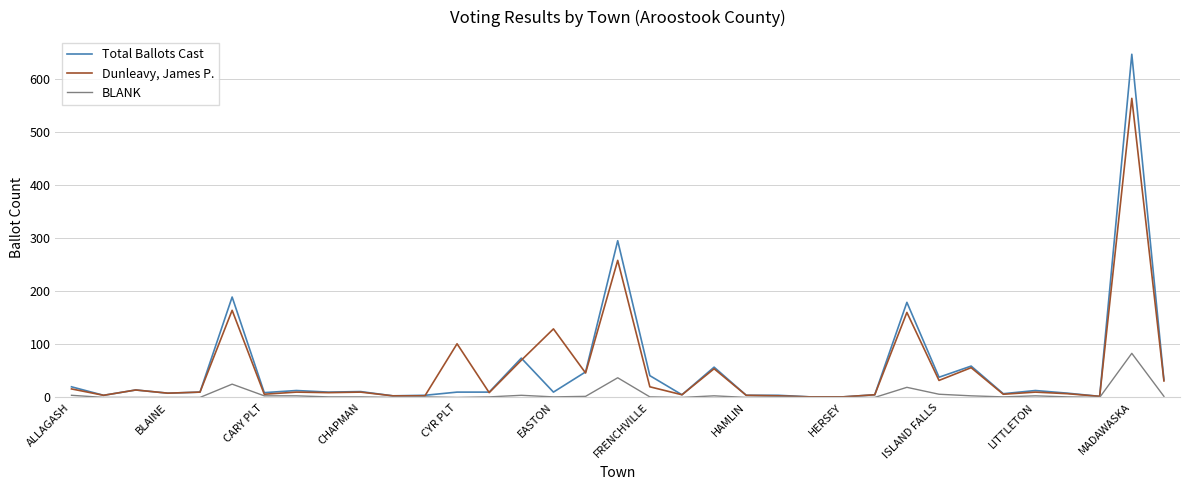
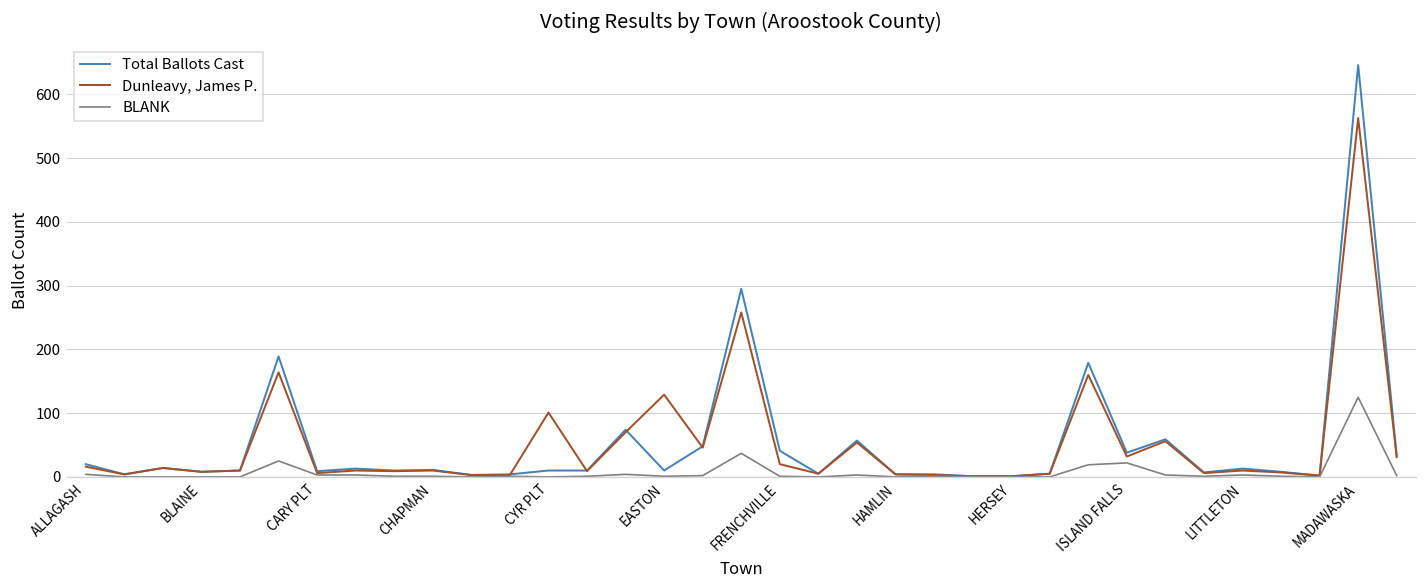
  {
    "Total Ballots Cast": {
      "CYR PLT": 10,
      "EASTON": 10,
      "FRENCHVILLE": 40,
      "ISLAND FALLS": 40,
      "MADAWASKA": 650
    },
    "Dunleavy, James P.": {
      "CYR PLT": 100,
      "EASTON": 130,
      "FRENCHVILLE": 20,
      "ISLAND FALLS": 30,
      "MADAWASKA": 560
    },
    "BLANK": {
      "ALLAGASH": 0,
      "BLAINE": 0,
      "CHAPMAN": 0,
      "CYR PLT": 0,
      "EASTON": 0,
      "FRENCHVILLE": 0,
-     "ISLAND FALLS": 10,
+     "ISLAND FALLS": 20,
      "LITTLETON": 0,
-     "MADAWASKA": 80
+     "MADAWASKA": 130
    }
  }
